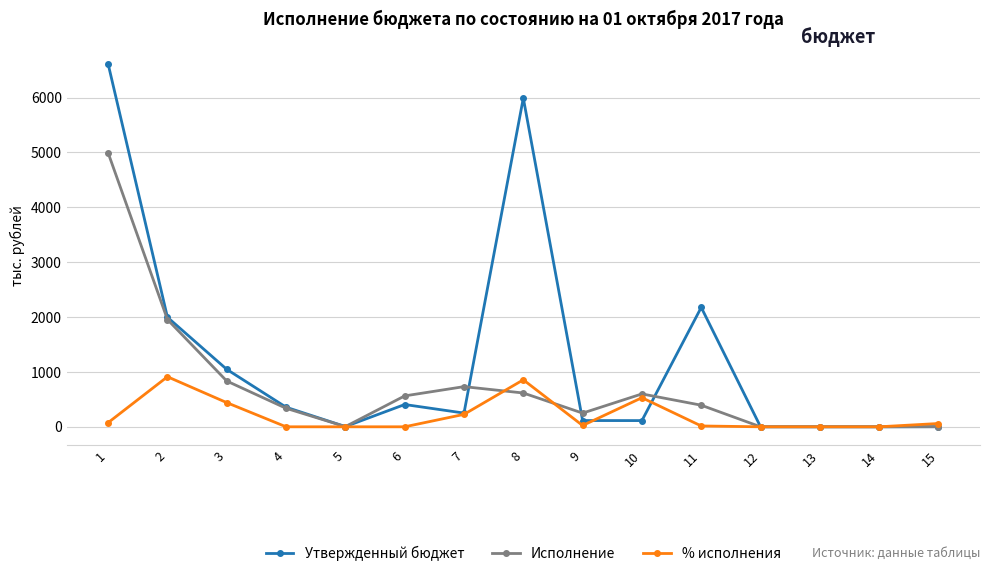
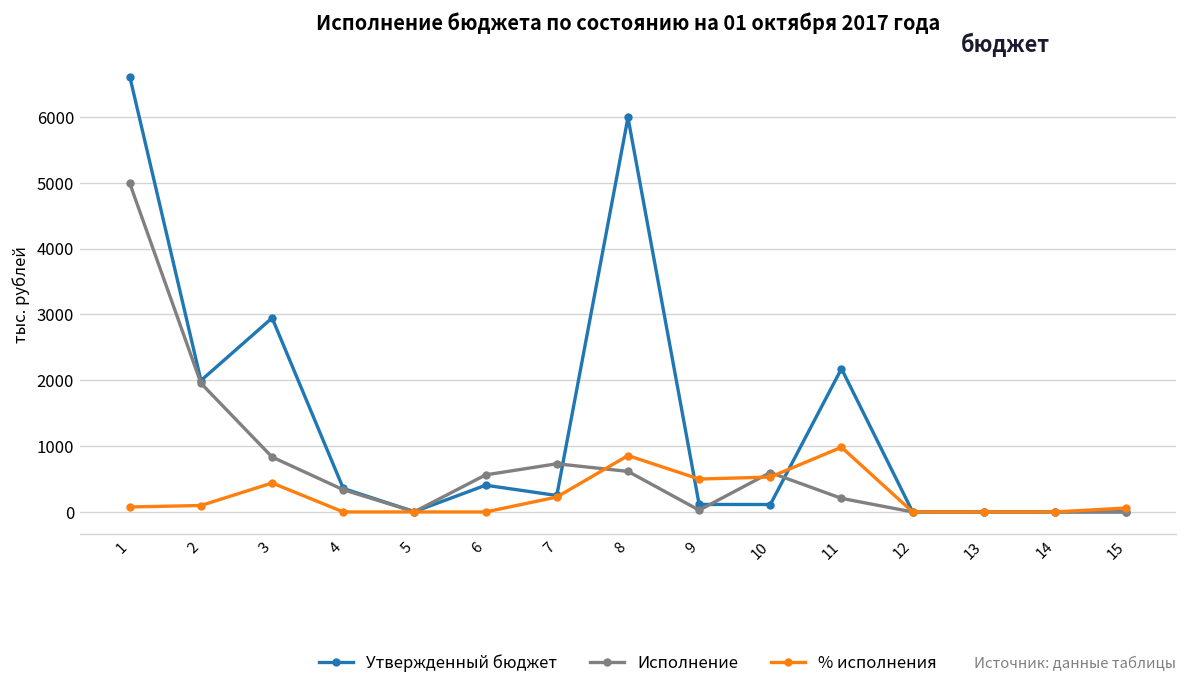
  {
    "Утвержденный бюджет": {
      "1": 6600,
-     "3": 1000,
+     "3": 2900,
      "6": 400,
      "8": 6000,
      "9": 100,
      "10": 100,
      "11": 2200
    },
    "Исполнение": {
      "1": 5000,
      "3": 800,
      "6": 600,
      "7": 700,
      "8": 600,
-     "9": 200,
+     "9": 0,
      "10": 600,
-     "11": 400
+     "11": 200
    },
    "% исполнения": {
      "1": 100,
-     "2": 900,
+     "2": 100,
      "3": 400,
      "4": 0,
      "6": 0,
      "8": 900,
-     "9": 0,
+     "9": 500,
      "10": 500,
-     "11": 0,
+     "11": 1000,
      "15": 100
    }
  }
